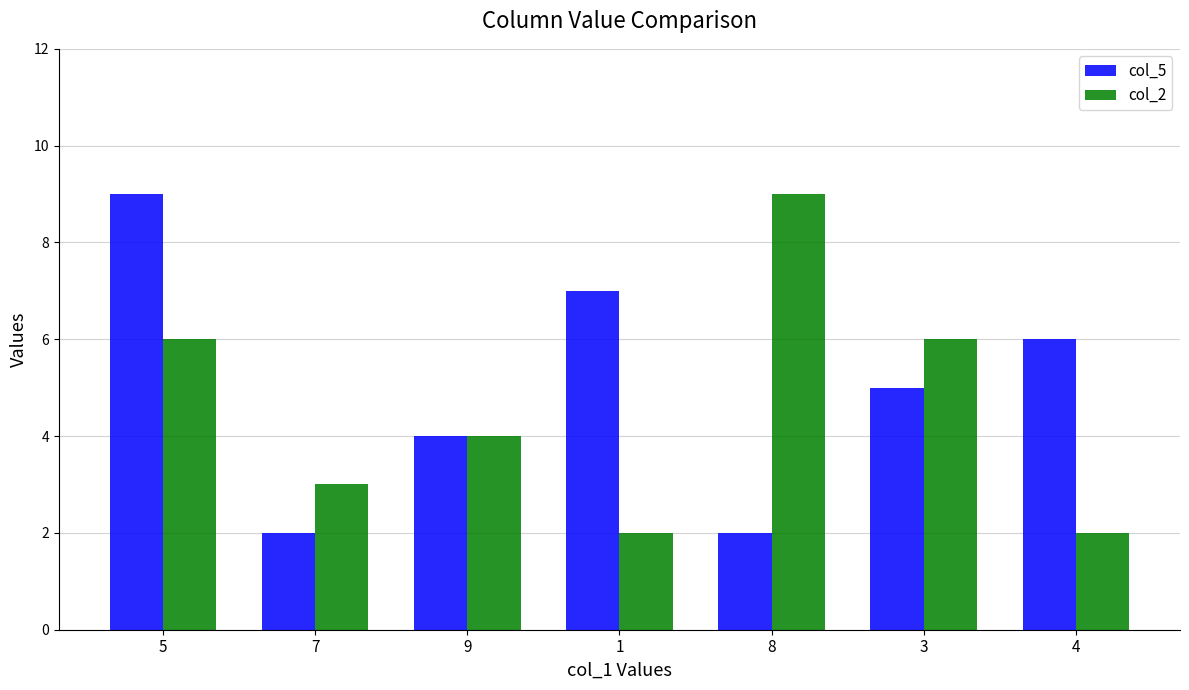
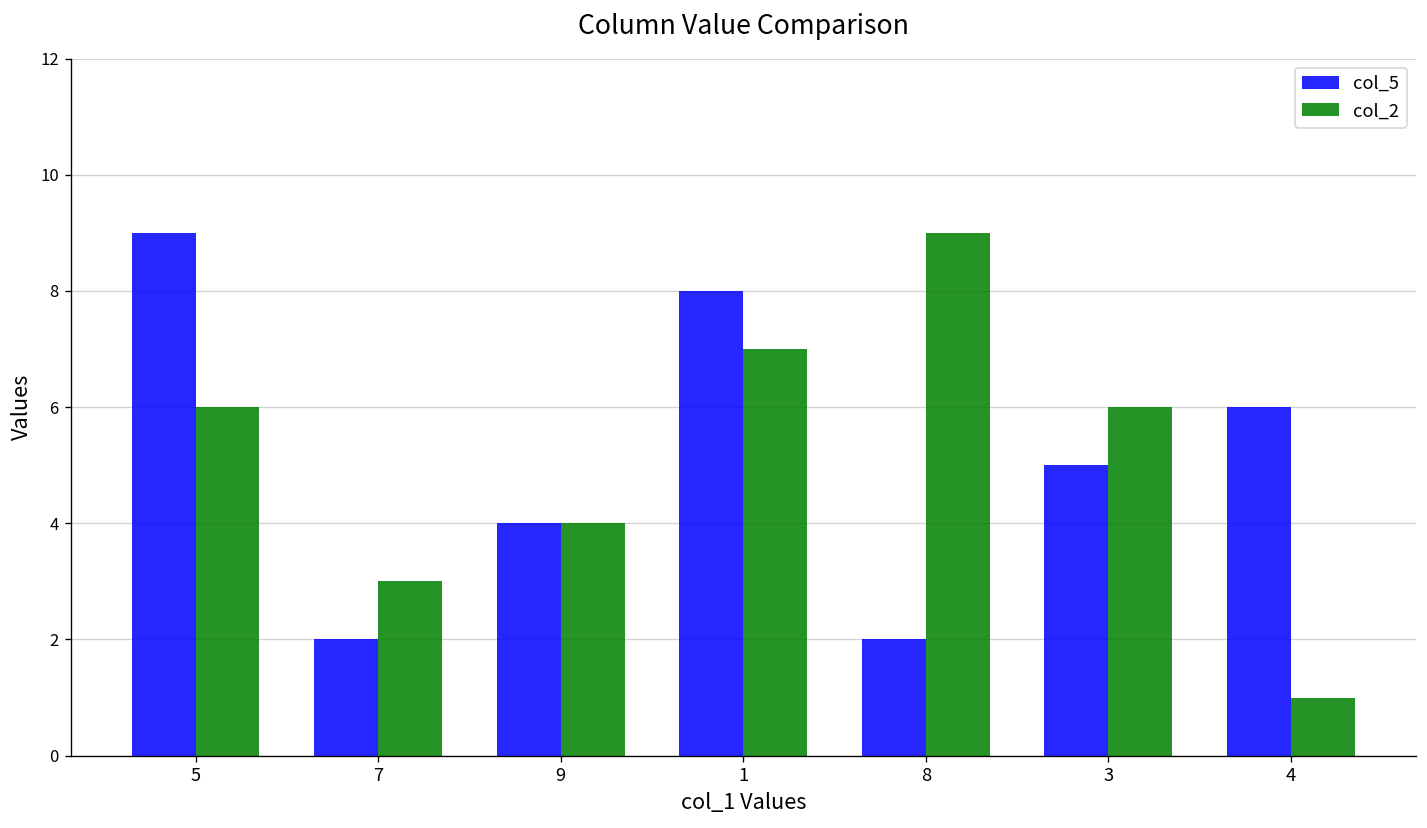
  {
    "col_5": {
      "5": 9,
      "7": 2,
      "9": 4,
-     "1": 7,
+     "1": 8,
      "8": 2,
      "3": 5,
      "4": 6
    },
    "col_2": {
      "5": 6,
      "7": 3,
      "9": 4,
-     "1": 2,
+     "1": 7,
      "8": 9,
      "3": 6,
-     "4": 2
+     "4": 1
    }
  }
